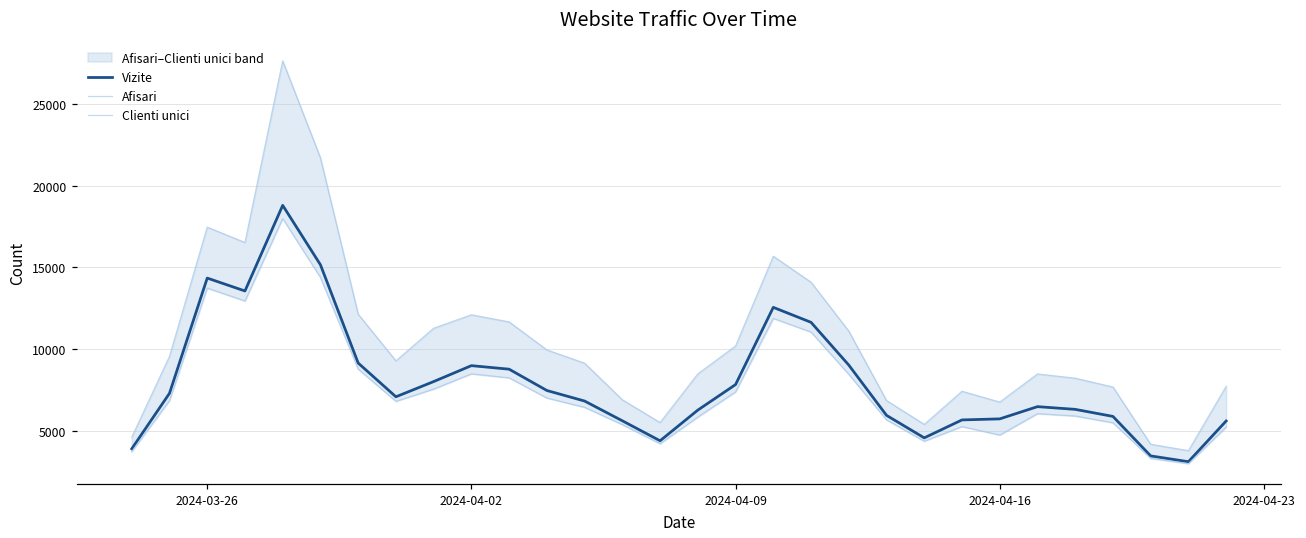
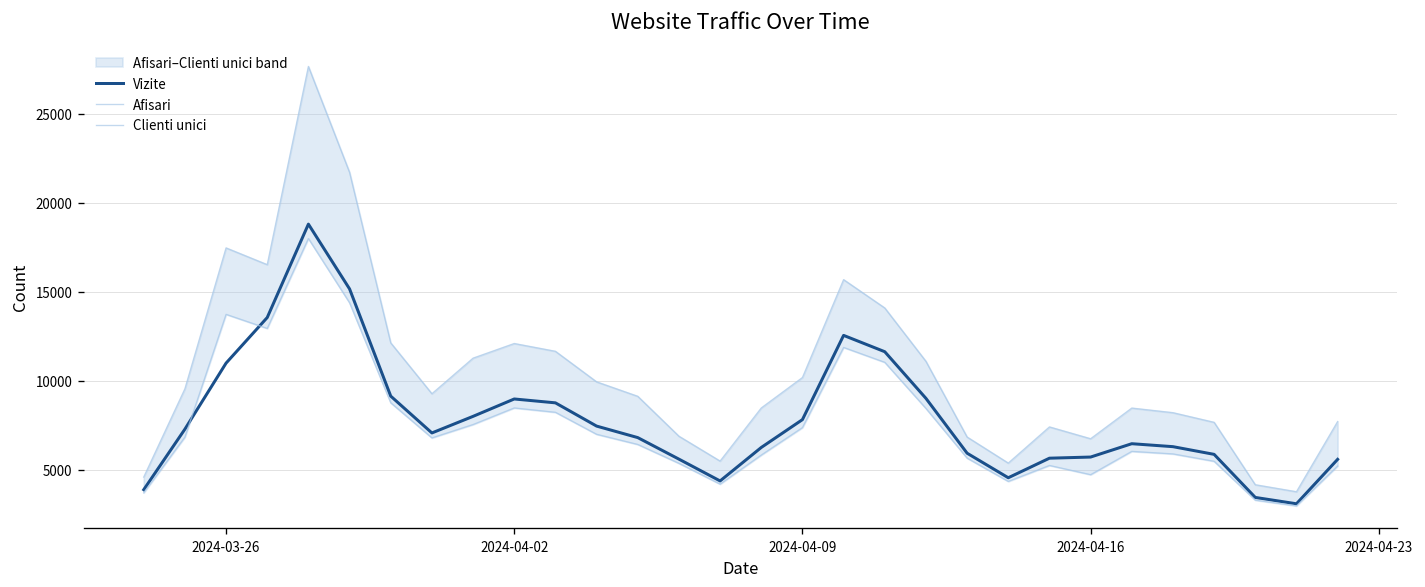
  {
    "Vizite": {
-     "2024-03-26": 14300,
+     "2024-03-26": 11000,
      "2024-04-02": 9000,
      "2024-04-09": 7800,
      "2024-04-16": 5700
    }
  }
